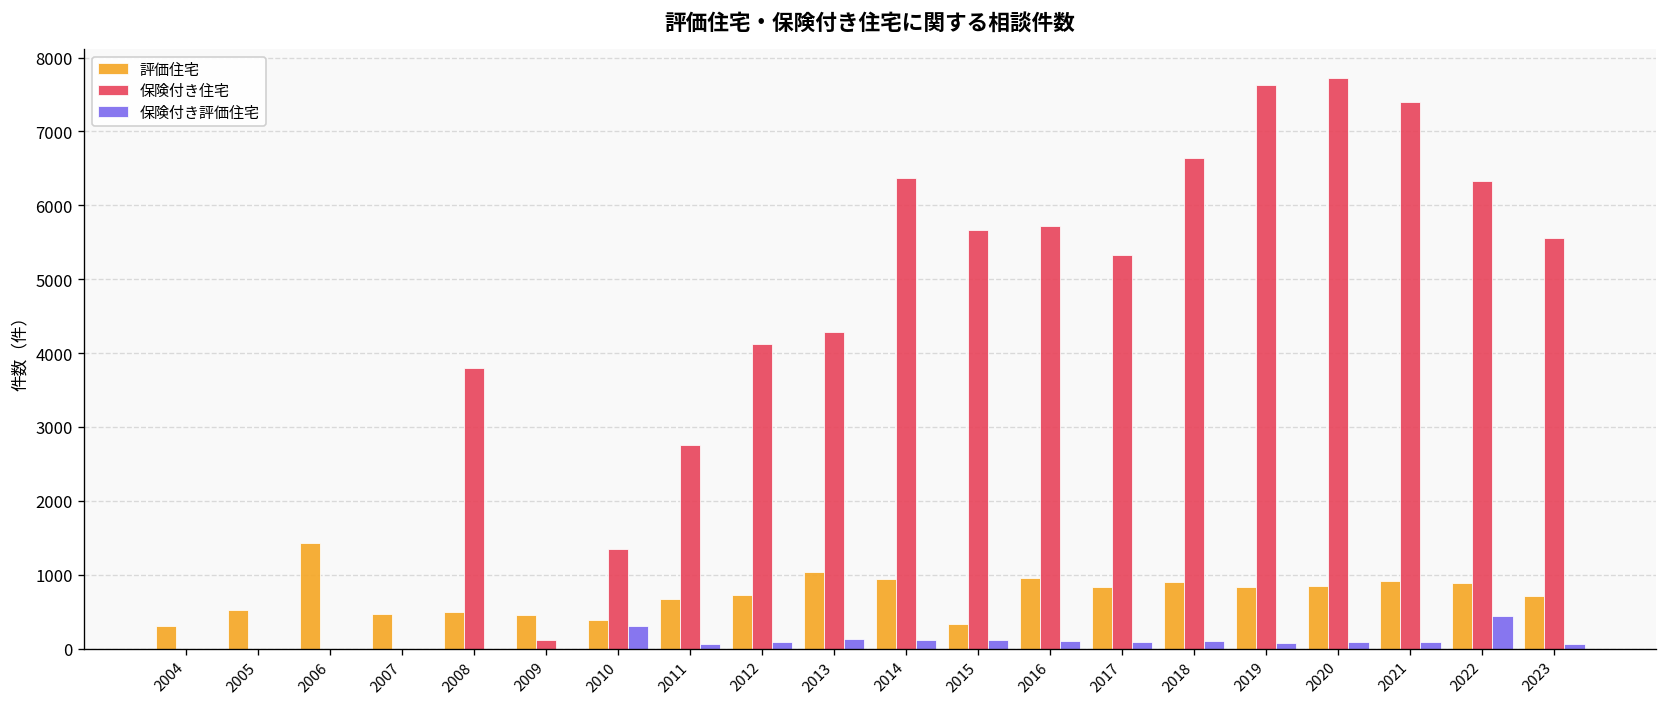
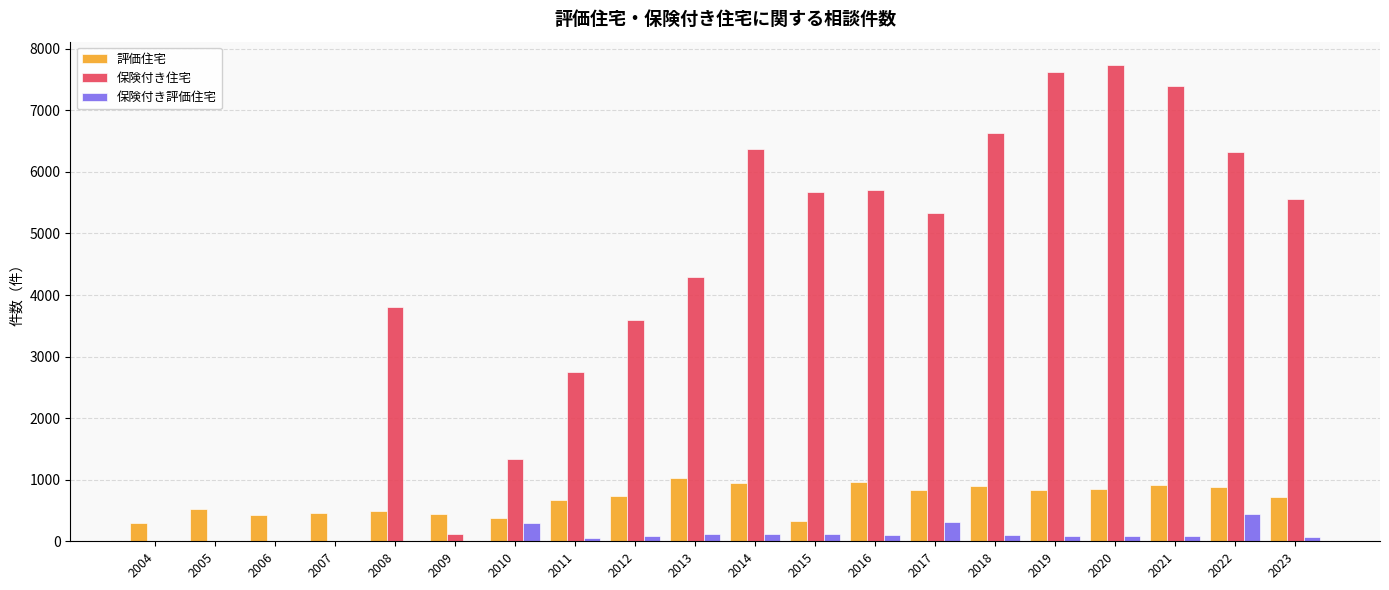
  {
    "評価住宅": {
      "2004": 300,
      "2005": 500,
-     "2006": 1400,
+     "2006": 400,
      "2007": 500,
      "2008": 500,
      "2009": 500,
      "2010": 400,
      "2011": 700,
      "2012": 700,
      "2013": 1000,
      "2014": 900,
      "2015": 300,
      "2016": 1000,
      "2017": 800,
      "2018": 900,
      "2019": 800,
      "2020": 900,
      "2021": 900,
      "2022": 900,
      "2023": 700
    },
    "保険付き住宅": {
      "2004": 0,
      "2005": 0,
      "2006": 0,
      "2007": 0,
      "2008": 3800,
      "2009": 100,
      "2010": 1300,
      "2011": 2800,
-     "2012": 4100,
+     "2012": 3600,
      "2013": 4300,
      "2014": 6400,
      "2015": 5700,
      "2016": 5700,
      "2017": 5300,
      "2018": 6600,
      "2019": 7600,
      "2020": 7700,
      "2021": 7400,
      "2022": 6300,
      "2023": 5600
    },
    "保険付き評価住宅": {
      "2004": 0,
      "2005": 0,
      "2006": 0,
      "2007": 0,
      "2008": 0,
      "2009": 0,
      "2010": 300,
      "2011": 100,
      "2012": 100,
      "2013": 100,
      "2014": 100,
      "2015": 100,
      "2016": 100,
-     "2017": 100,
+     "2017": 300,
      "2018": 100,
      "2019": 100,
      "2020": 100,
      "2021": 100,
      "2022": 400,
      "2023": 100
    }
  }
